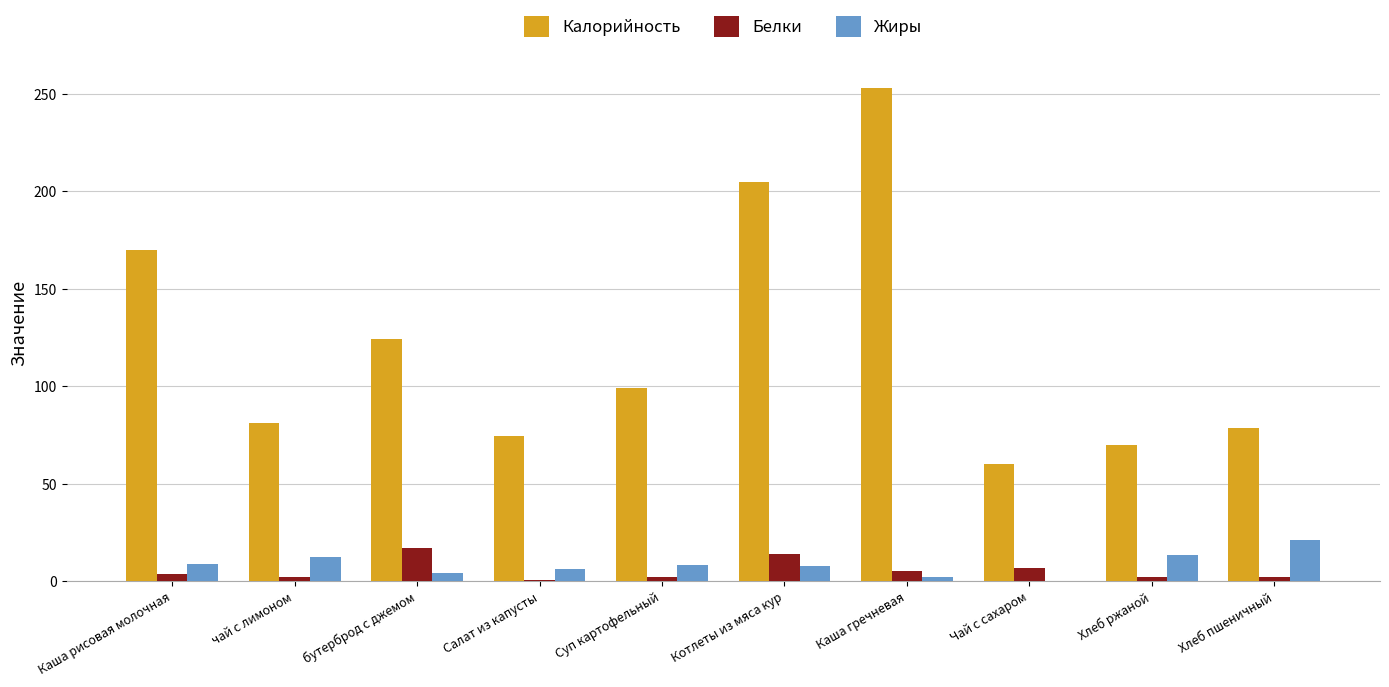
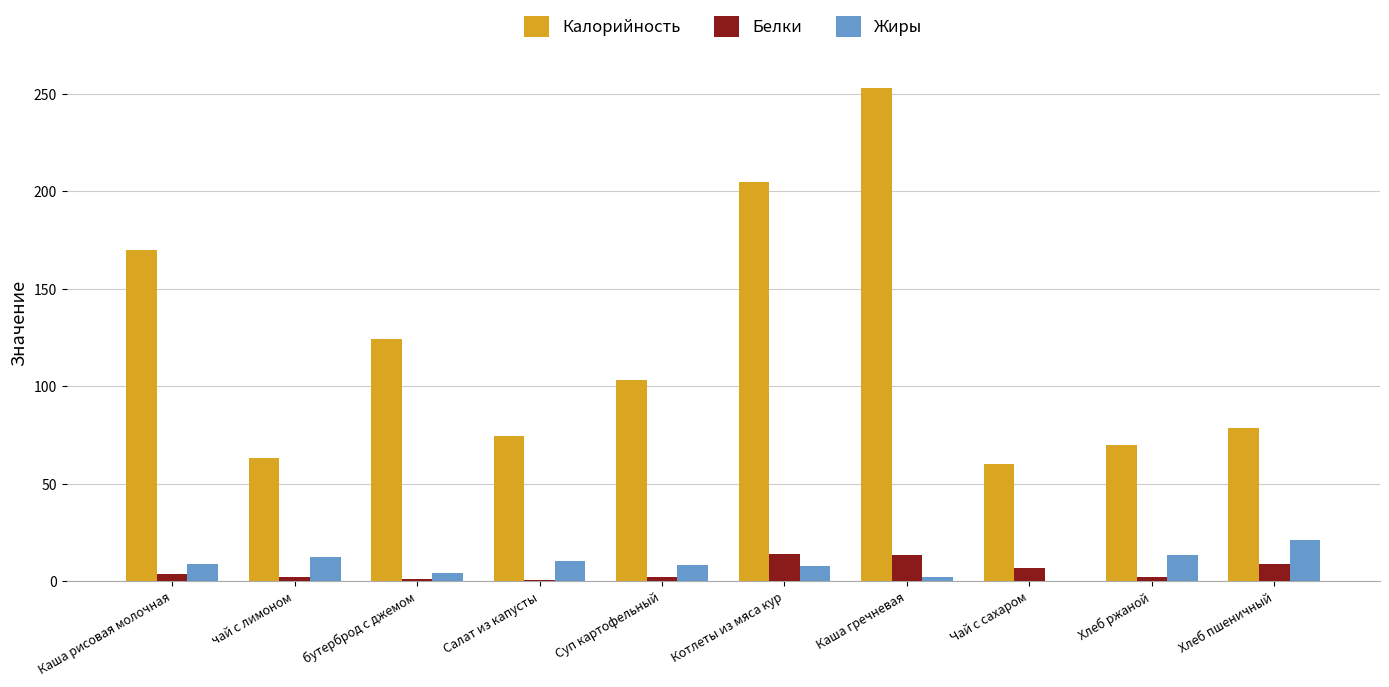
  {
    "Калорийность": {
      "Каша рисовая молочная": 170,
-     "чай с лимоном": 81,
+     "чай с лимоном": 63,
      "бутерброд с джемом": 124,
      "Салат из капусты": 74,
-     "Суп картофельный": 99,
+     "Суп картофельный": 103,
      "Котлеты из мяса кур": 205,
      "Каша гречневая": 253,
      "Чай с сахаром": 60,
      "Хлеб ржаной": 70,
      "Хлеб пшеничный": 79
    },
    "Белки": {
      "Каша рисовая молочная": 4,
      "чай с лимоном": 2,
-     "бутерброд с джемом": 17,
+     "бутерброд с джемом": 1,
      "Суп картофельный": 2,
      "Котлеты из мяса кур": 14,
-     "Каша гречневая": 5,
+     "Каша гречневая": 14,
      "Чай с сахаром": 7,
      "Хлеб ржаной": 2,
-     "Хлеб пшеничный": 2
+     "Хлеб пшеничный": 9
    },
    "Жиры": {
      "Каша рисовая молочная": 9,
      "чай с лимоном": 12,
      "бутерброд с джемом": 4,
-     "Салат из капусты": 6,
+     "Салат из капусты": 11,
      "Суп картофельный": 9,
      "Котлеты из мяса кур": 8,
      "Каша гречневая": 2,
      "Чай с сахаром": 0,
      "Хлеб ржаной": 13,
      "Хлеб пшеничный": 21
    }
  }
